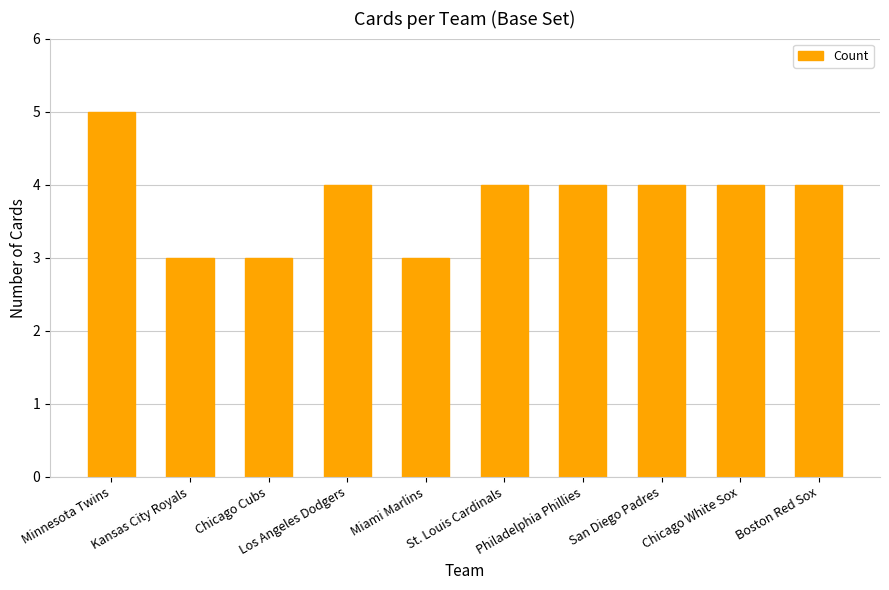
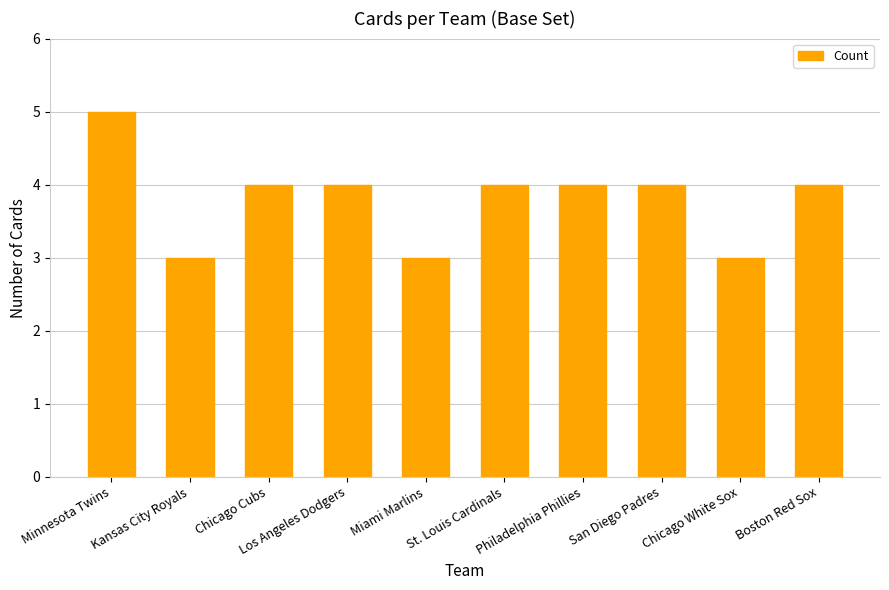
  {
    "Minnesota Twins": 5,
    "Kansas City Royals": 3,
-   "Chicago Cubs": 3,
+   "Chicago Cubs": 4,
    "Los Angeles Dodgers": 4,
    "Miami Marlins": 3,
    "St. Louis Cardinals": 4,
    "Philadelphia Phillies": 4,
    "San Diego Padres": 4,
-   "Chicago White Sox": 4,
+   "Chicago White Sox": 3,
    "Boston Red Sox": 4
  }
